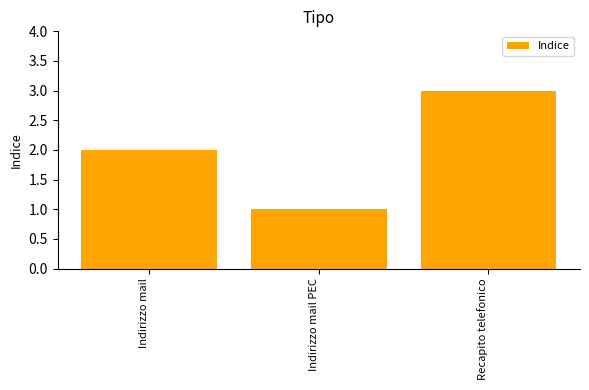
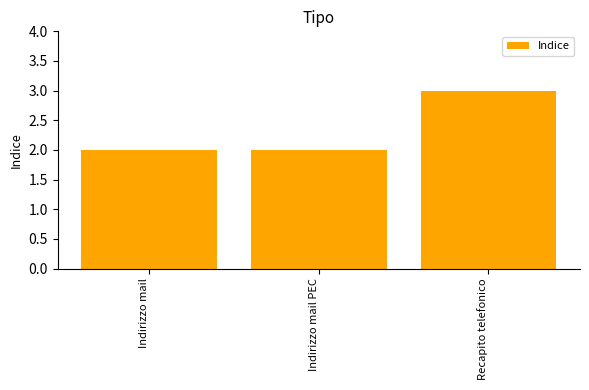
  {
    "Indirizzo mail": 2,
-   "Indirizzo mail PEC": 1,
+   "Indirizzo mail PEC": 2,
    "Recapito telefonico": 3
  }
